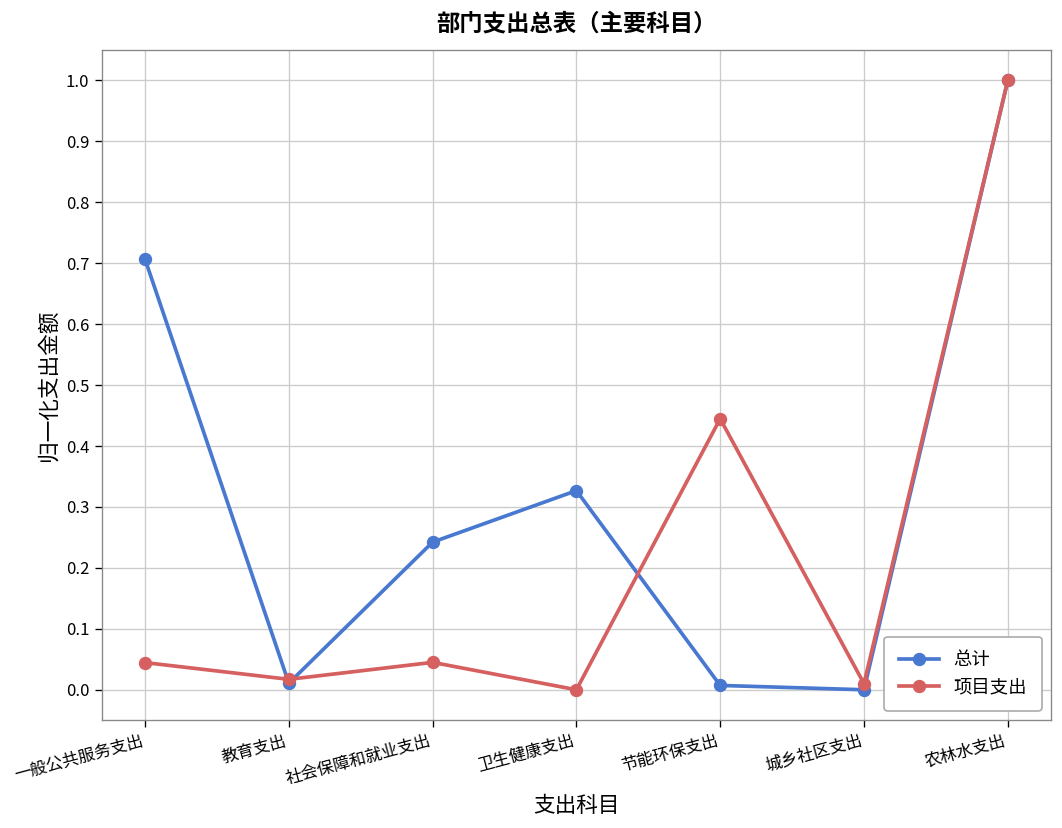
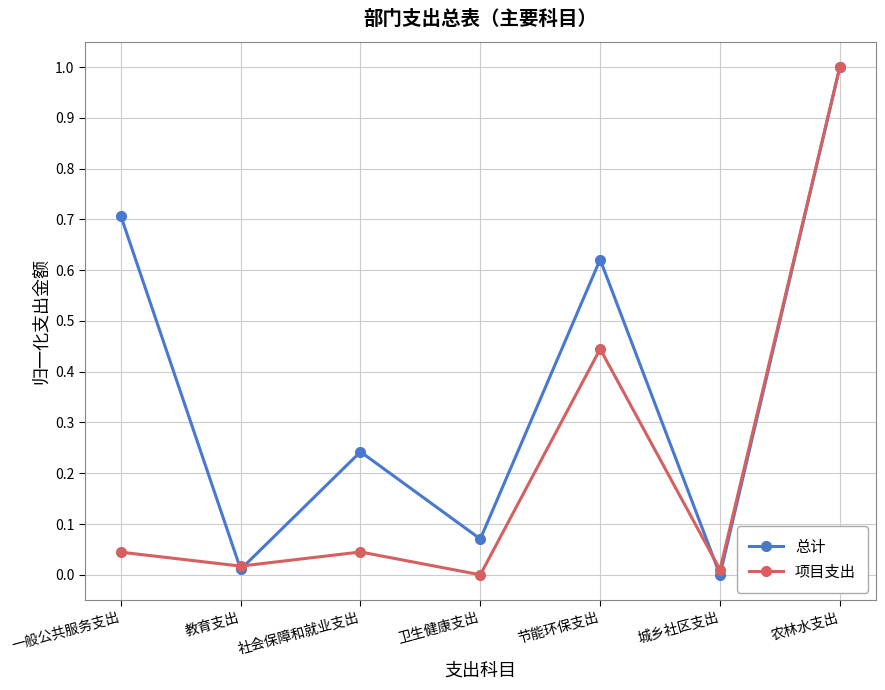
  {
    "总计": {
      "一般公共服务支出": 0.71,
      "教育支出": 0.01,
      "社会保障和就业支出": 0.24,
-     "卫生健康支出": 0.33,
-     "节能环保支出": 0.01,
+     "卫生健康支出": 0.07,
+     "节能环保支出": 0.62,
      "城乡社区支出": 0.00
    },
    "项目支出": {
      "一般公共服务支出": 0.04,
      "教育支出": 0.02,
      "社会保障和就业支出": 0.04,
      "卫生健康支出": 0.00,
      "节能环保支出": 0.44,
      "城乡社区支出": 0.01
    }
  }
